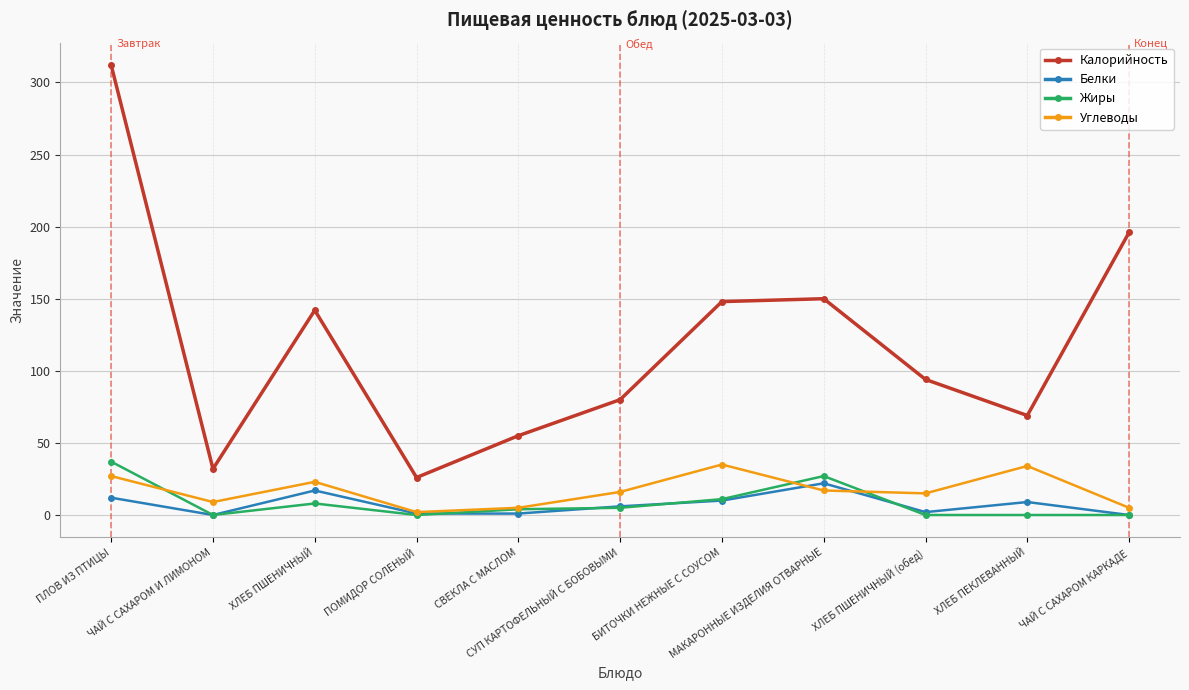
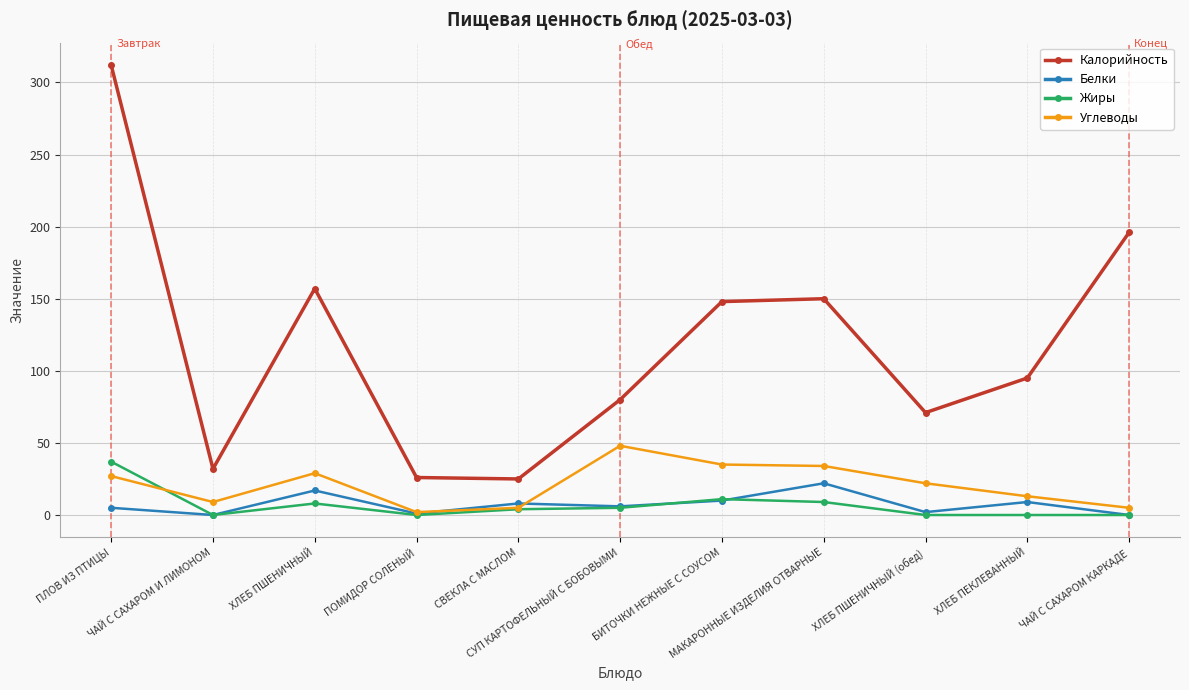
  {
    "Калорийность": {
      "ПЛОВ ИЗ ПТИЦЫ": 312,
      "ЧАЙ С САХАРОМ И ЛИМОНОМ": 32,
-     "ХЛЕБ ПШЕНИЧНЫЙ": 142,
+     "ХЛЕБ ПШЕНИЧНЫЙ": 157,
      "ПОМИДОР СОЛЕНЫЙ": 26,
-     "СВЕКЛА С МАСЛОМ": 55,
+     "СВЕКЛА С МАСЛОМ": 25,
      "СУП КАРТОФЕЛЬНЫЙ С БОБОВЫМИ": 80,
      "БИТОЧКИ НЕЖНЫЕ С СОУСОМ": 148,
      "МАКАРОННЫЕ ИЗДЕЛИЯ ОТВАРНЫЕ": 150,
-     "ХЛЕБ ПШЕНИЧНЫЙ (обед)": 94,
-     "ХЛЕБ ПЕКЛЕВАННЫЙ": 69,
+     "ХЛЕБ ПШЕНИЧНЫЙ (обед)": 71,
+     "ХЛЕБ ПЕКЛЕВАННЫЙ": 95,
      "ЧАЙ С САХАРОМ КАРКАДЕ": 196
    },
    "Белки": {
-     "ПЛОВ ИЗ ПТИЦЫ": 12,
+     "ПЛОВ ИЗ ПТИЦЫ": 5,
      "ХЛЕБ ПШЕНИЧНЫЙ": 17,
-     "СВЕКЛА С МАСЛОМ": 1,
+     "СВЕКЛА С МАСЛОМ": 8,
      "МАКАРОННЫЕ ИЗДЕЛИЯ ОТВАРНЫЕ": 22,
      "ХЛЕБ ПШЕНИЧНЫЙ (обед)": 2,
      "ХЛЕБ ПЕКЛЕВАННЫЙ": 9
    },
    "Жиры": {
      "ПЛОВ ИЗ ПТИЦЫ": 37,
      "ХЛЕБ ПШЕНИЧНЫЙ": 8,
-     "МАКАРОННЫЕ ИЗДЕЛИЯ ОТВАРНЫЕ": 27,
+     "МАКАРОННЫЕ ИЗДЕЛИЯ ОТВАРНЫЕ": 9,
      "ХЛЕБ ПШЕНИЧНЫЙ (обед)": 0,
      "ХЛЕБ ПЕКЛЕВАННЫЙ": 0
    },
    "Углеводы": {
      "ПЛОВ ИЗ ПТИЦЫ": 27,
      "ЧАЙ С САХАРОМ И ЛИМОНОМ": 9,
-     "ХЛЕБ ПШЕНИЧНЫЙ": 23,
-     "СУП КАРТОФЕЛЬНЫЙ С БОБОВЫМИ": 16,
+     "ХЛЕБ ПШЕНИЧНЫЙ": 29,
+     "СУП КАРТОФЕЛЬНЫЙ С БОБОВЫМИ": 48,
      "БИТОЧКИ НЕЖНЫЕ С СОУСОМ": 35,
-     "МАКАРОННЫЕ ИЗДЕЛИЯ ОТВАРНЫЕ": 17,
-     "ХЛЕБ ПШЕНИЧНЫЙ (обед)": 15,
-     "ХЛЕБ ПЕКЛЕВАННЫЙ": 34,
+     "МАКАРОННЫЕ ИЗДЕЛИЯ ОТВАРНЫЕ": 34,
+     "ХЛЕБ ПШЕНИЧНЫЙ (обед)": 22,
+     "ХЛЕБ ПЕКЛЕВАННЫЙ": 13,
      "ЧАЙ С САХАРОМ КАРКАДЕ": 5
    }
  }
